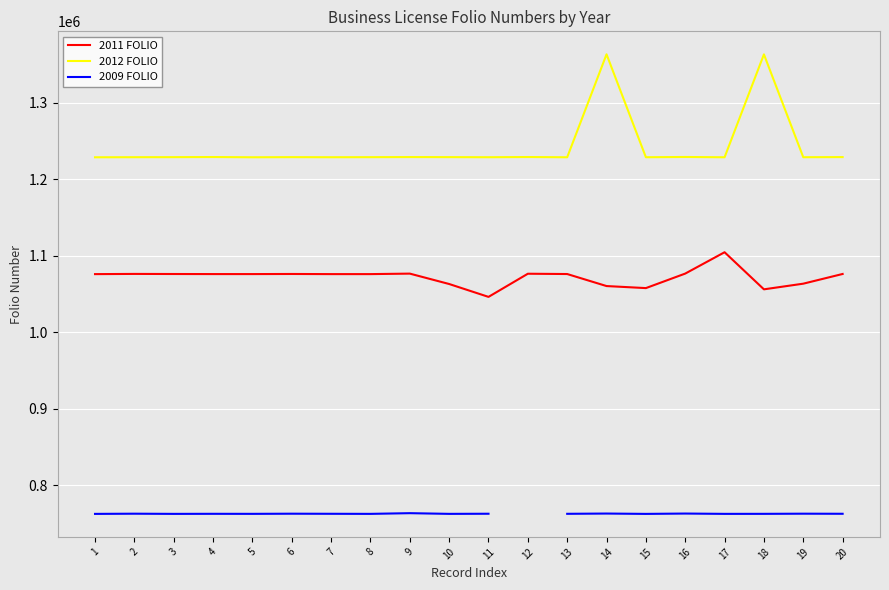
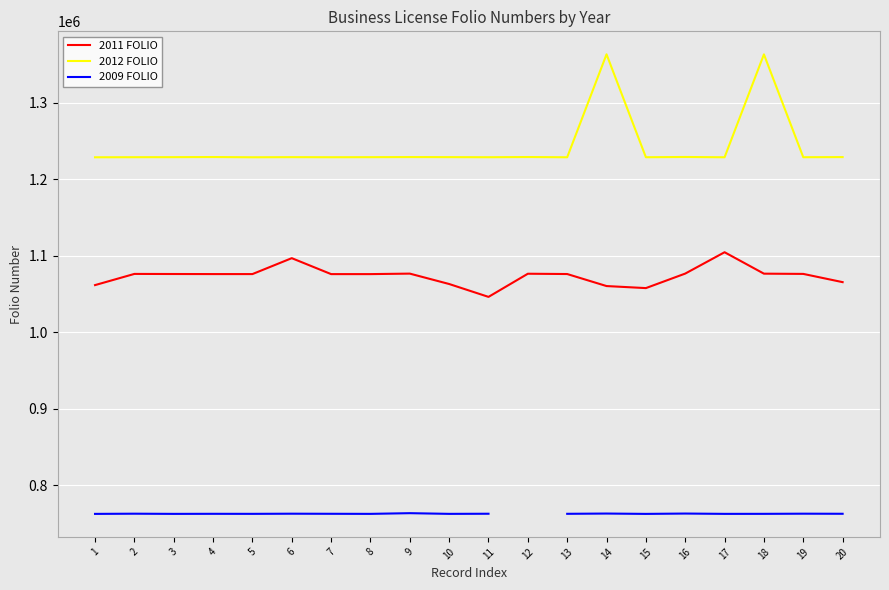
  {
    "2011 FOLIO": {
-     "1": 1080000,
+     "1": 1060000,
      "2": 1080000,
      "3": 1080000,
      "4": 1080000,
      "5": 1080000,
-     "6": 1080000,
+     "6": 1100000,
      "7": 1080000,
      "8": 1080000,
      "9": 1080000,
      "10": 1060000,
      "11": 1050000,
      "12": 1080000,
      "13": 1080000,
      "14": 1060000,
      "15": 1060000,
      "16": 1080000,
      "17": 1100000,
-     "18": 1060000,
-     "19": 1060000,
-     "20": 1080000
+     "18": 1080000,
+     "19": 1080000,
+     "20": 1070000
    },
    "2012 FOLIO": {
      "1": 1230000,
      "2": 1230000,
      "3": 1230000,
      "4": 1230000,
      "5": 1230000,
      "6": 1230000,
      "7": 1230000,
      "8": 1230000,
      "9": 1230000,
      "10": 1230000,
      "11": 1230000,
      "12": 1230000,
      "13": 1230000,
      "14": 1360000,
      "15": 1230000,
      "16": 1230000,
      "17": 1230000,
      "18": 1360000,
      "19": 1230000,
      "20": 1230000
    },
    "2009 FOLIO": {
      "1": 760000,
      "2": 760000,
      "3": 760000,
      "4": 760000,
      "5": 760000,
      "6": 760000,
      "7": 760000,
      "8": 760000,
      "9": 760000,
      "10": 760000,
      "11": 760000,
      "13": 760000,
      "14": 760000,
      "15": 760000,
      "16": 760000,
      "17": 760000,
      "18": 760000,
      "19": 760000,
      "20": 760000
    }
  }
